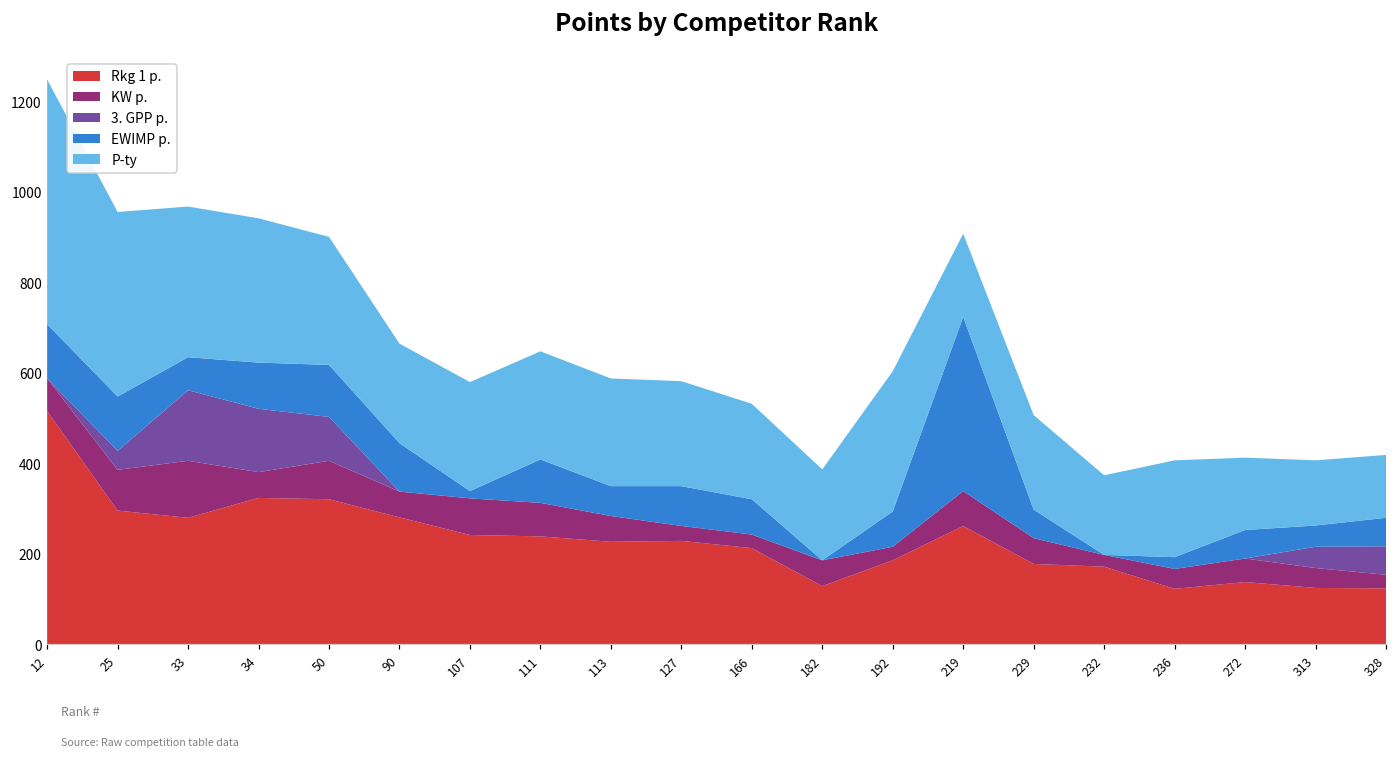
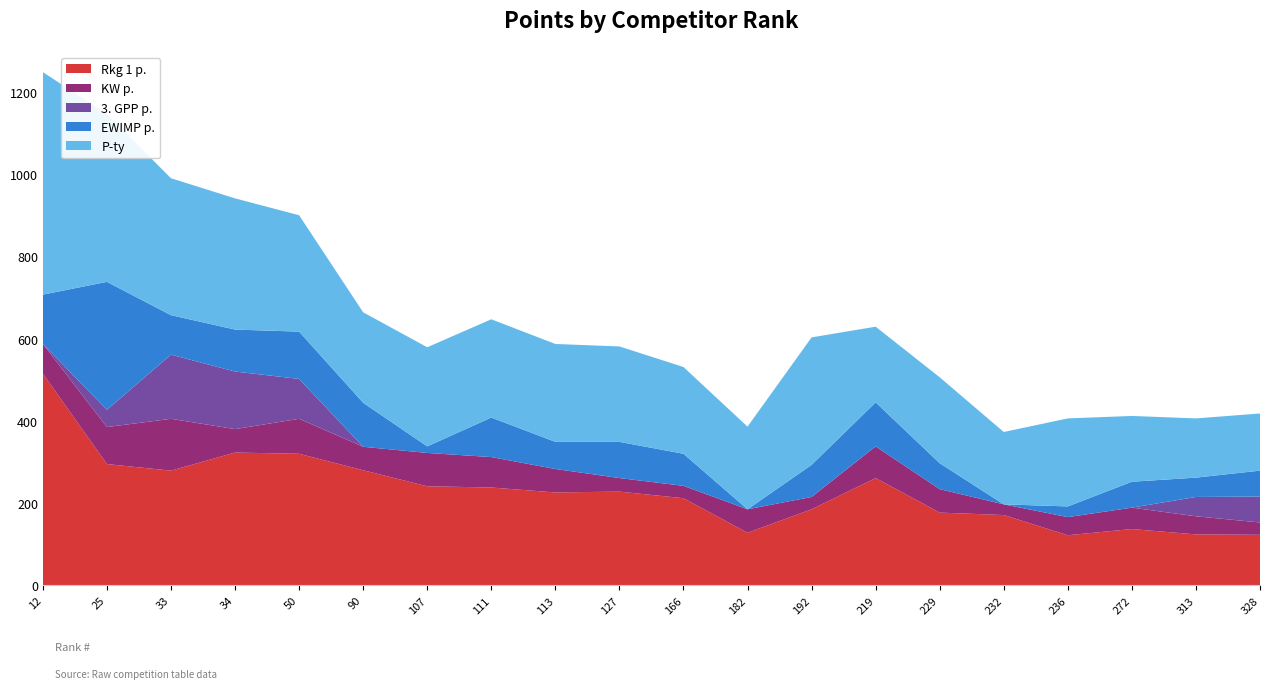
  {
    "Rkg 1 p.": {
      "12": 520,
      "25": 300,
      "33": 280,
      "34": 320,
      "50": 320,
      "90": 280,
      "107": 240,
      "111": 240,
      "113": 230,
      "127": 230,
      "166": 210,
      "182": 130,
      "192": 190,
      "219": 260,
      "229": 180,
      "232": 170,
      "236": 120,
      "272": 140,
      "313": 120,
      "328": 120
    },
    "KW p.": {
      "25": 90,
      "33": 130,
      "34": 60,
      "50": 90,
      "313": 40,
      "328": 30
    },
    "3. GPP p.": {
      "25": 40,
      "33": 160,
      "34": 140,
      "50": 100,
      "313": 50,
      "328": 60
    },
    "EWIMP p.": {
      "12": 120,
-     "25": 120,
-     "33": 70,
+     "25": 310,
+     "33": 100,
      "34": 100,
      "50": 120,
      "90": 110,
      "107": 20,
      "111": 100,
      "113": 70,
      "127": 90,
      "166": 80,
      "192": 80,
-     "219": 390,
+     "219": 110,
      "229": 60,
      "236": 30,
      "272": 60,
      "313": 50,
      "328": 60
    },
    "P-ty": {
      "12": 540,
      "33": 330,
      "34": 320,
      "50": 280,
      "90": 220,
      "107": 240,
      "111": 240,
      "113": 240,
      "127": 230,
      "166": 210,
      "182": 200,
      "192": 310,
      "219": 180,
      "229": 210,
      "232": 180,
      "236": 210,
      "272": 160,
      "313": 140,
      "328": 140
    }
  }
